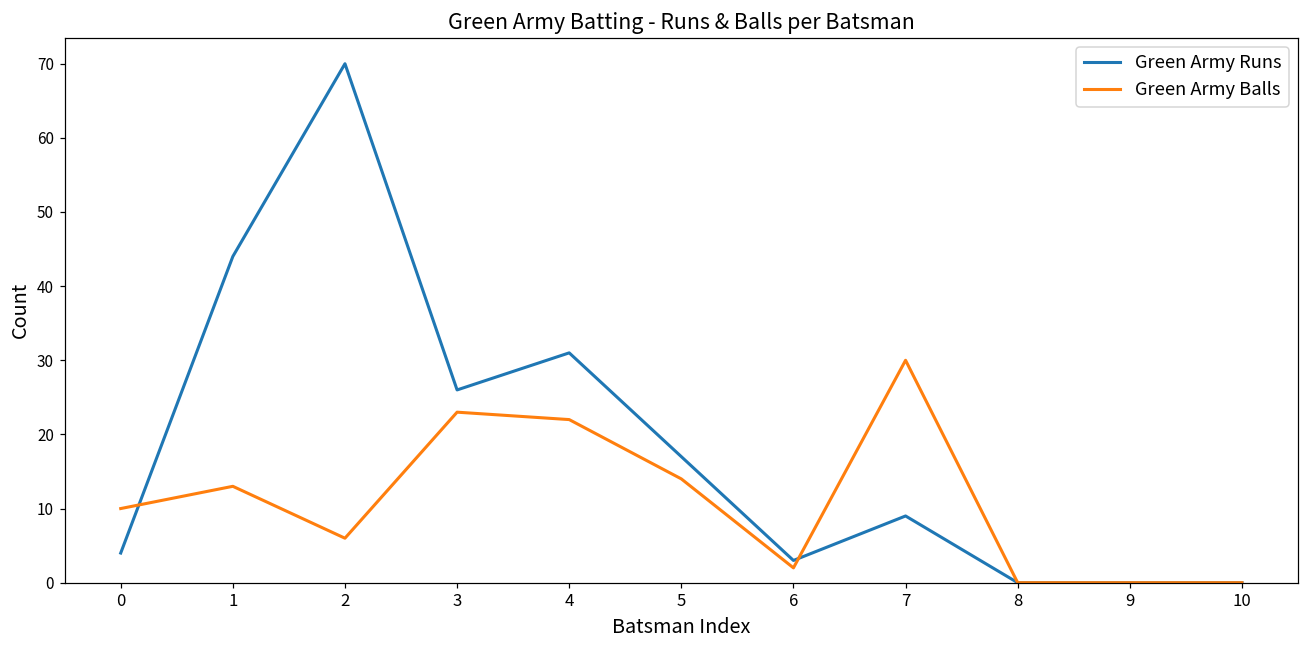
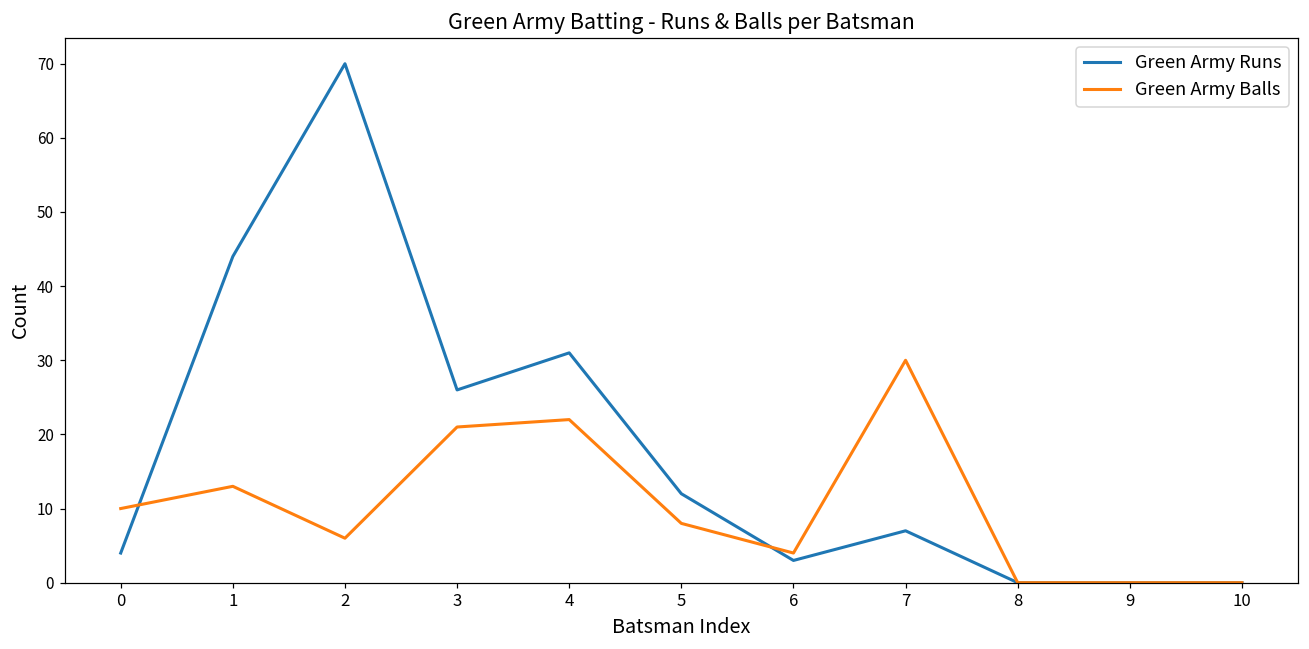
  {
    "Green Army Runs": {
      "0": 4,
      "1": 44,
      "2": 70,
      "3": 26,
      "4": 31,
-     "5": 17,
+     "5": 12,
      "6": 3,
-     "7": 9
+     "7": 7
    },
    "Green Army Balls": {
      "0": 10,
      "1": 13,
      "2": 6,
-     "3": 23,
+     "3": 21,
      "4": 22,
-     "5": 14,
-     "6": 2,
+     "5": 8,
+     "6": 4,
      "7": 30
    }
  }
